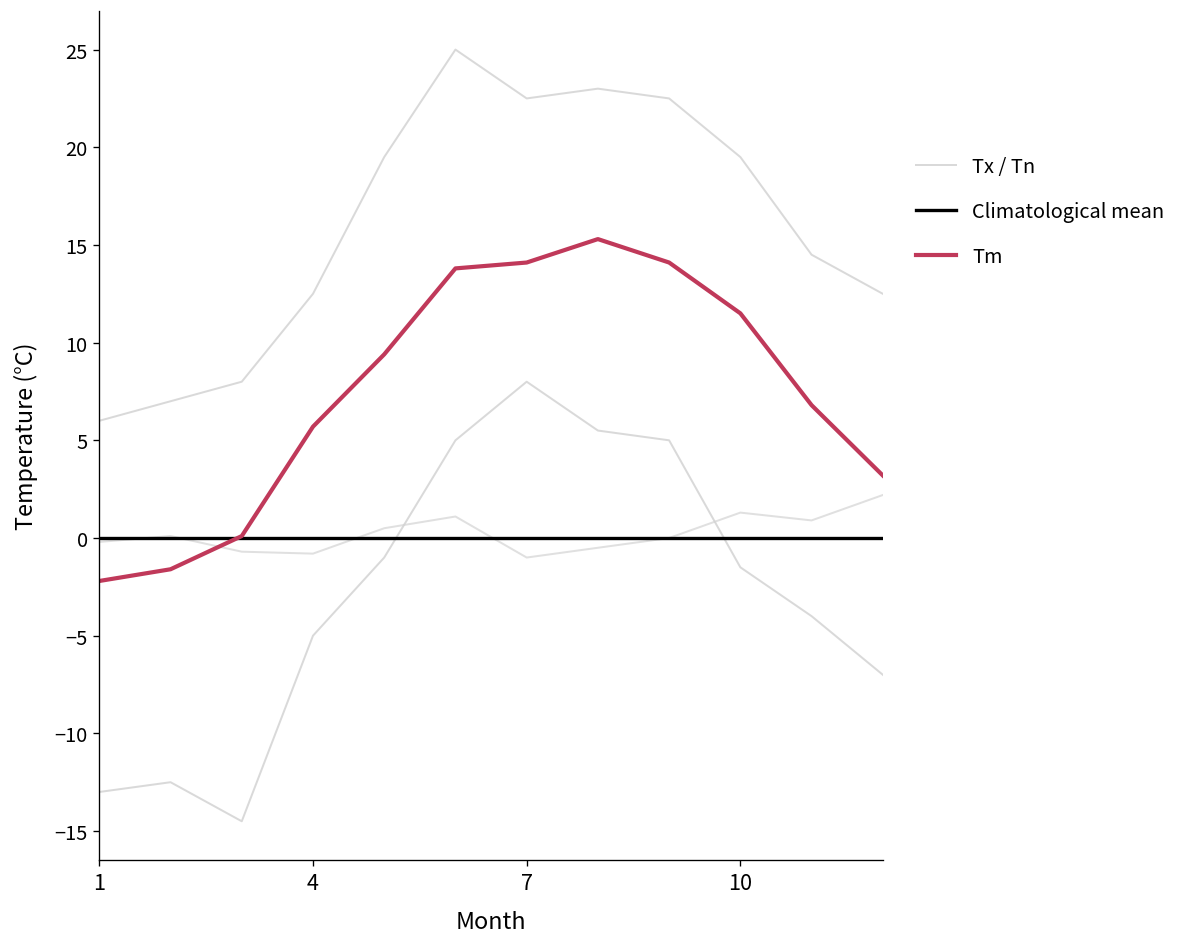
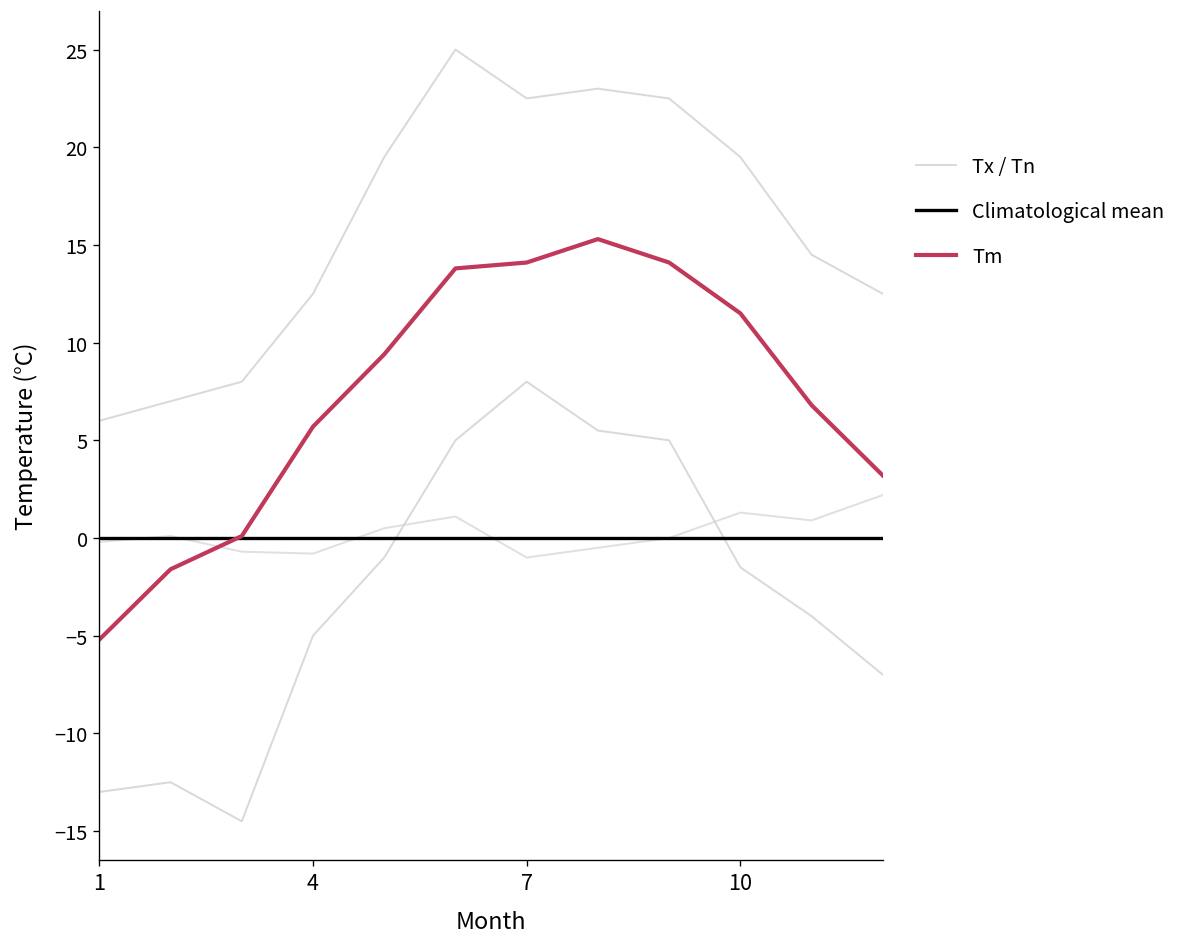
  {
    "Climatological mean": {
      "1": 0.0,
      "4": 0.0,
      "7": 0.0,
      "10": 0.0
    },
    "Tm": {
-     "1": -2.2,
+     "1": -5.2,
      "4": 5.7,
      "7": 14.1,
      "10": 11.5
    }
  }
